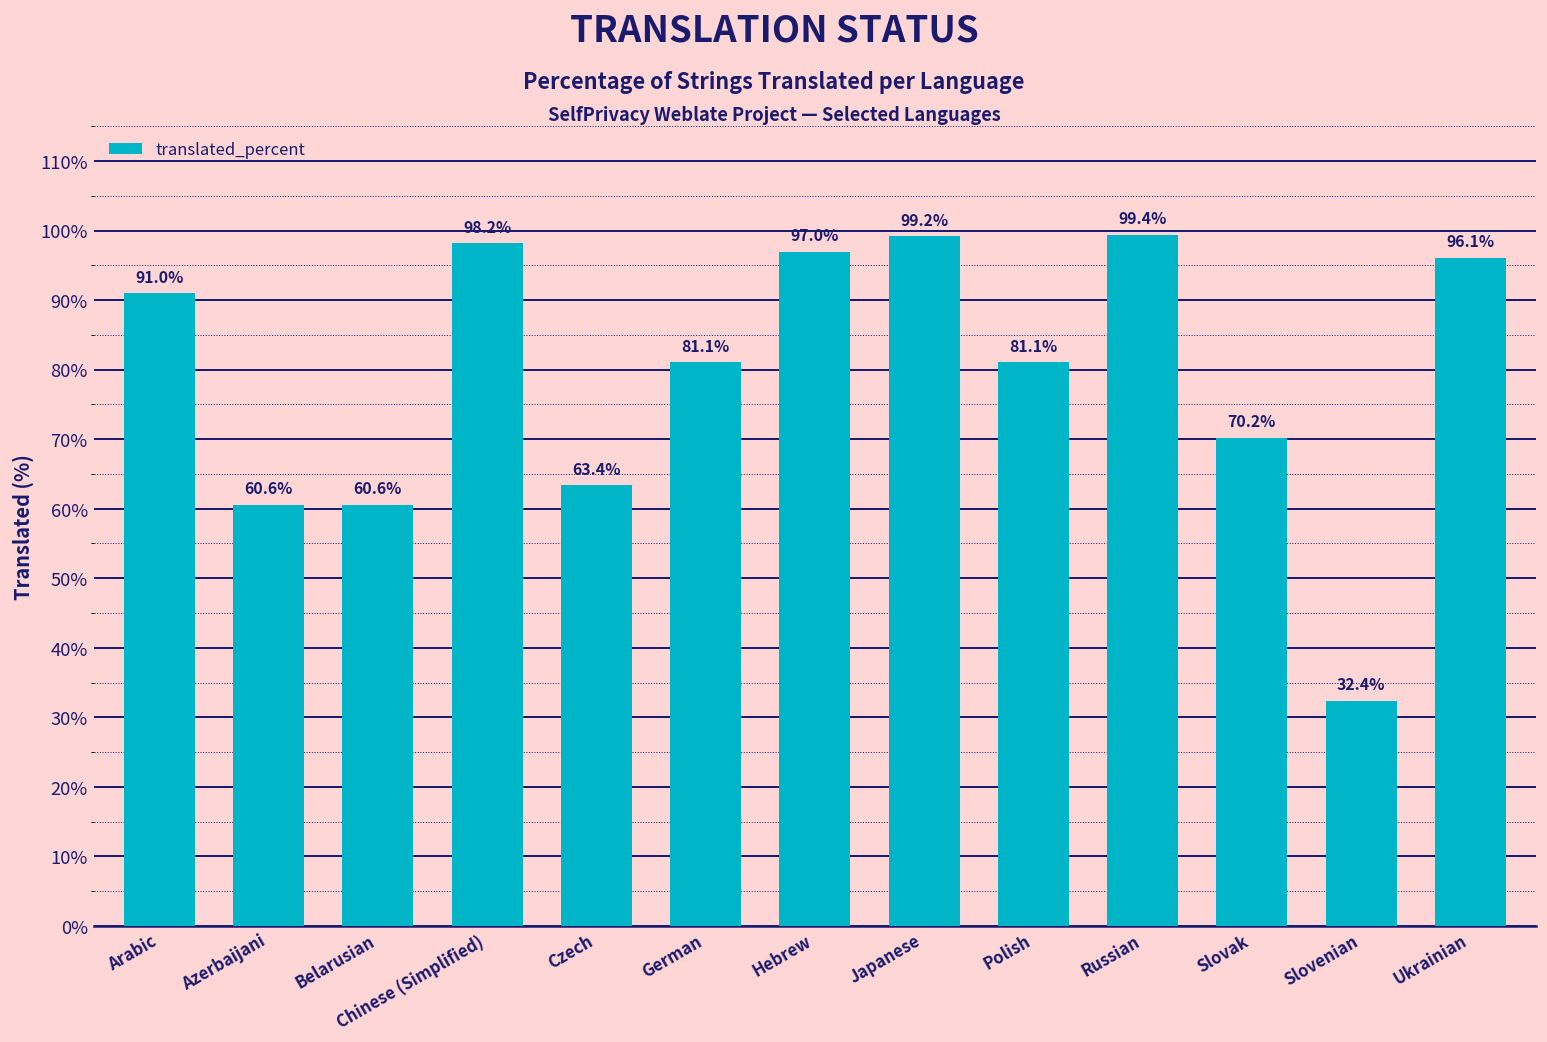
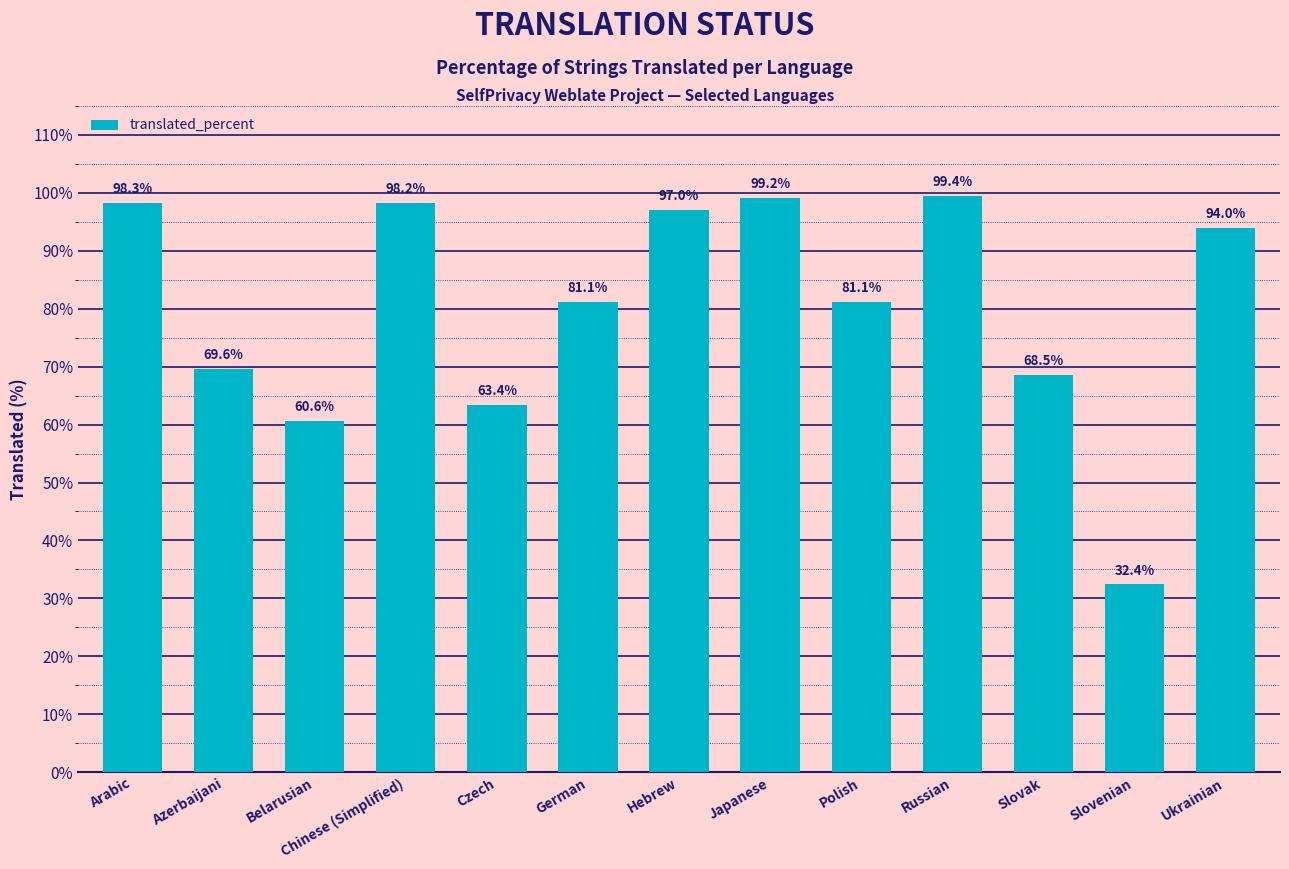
  {
-   "Arabic": "91.0%",
-   "Azerbaijani": "60.6%",
+   "Arabic": "98.3%",
+   "Azerbaijani": "69.6%",
    "Belarusian": "60.6%",
    "Chinese (Simplified)": "98.2%",
    "Czech": "63.4%",
    "German": "81.1%",
    "Hebrew": "97.0%",
    "Japanese": "99.2%",
    "Polish": "81.1%",
    "Russian": "99.4%",
-   "Slovak": "70.2%",
+   "Slovak": "68.5%",
    "Slovenian": "32.4%",
-   "Ukrainian": "96.1%"
+   "Ukrainian": "94.0%"
  }
